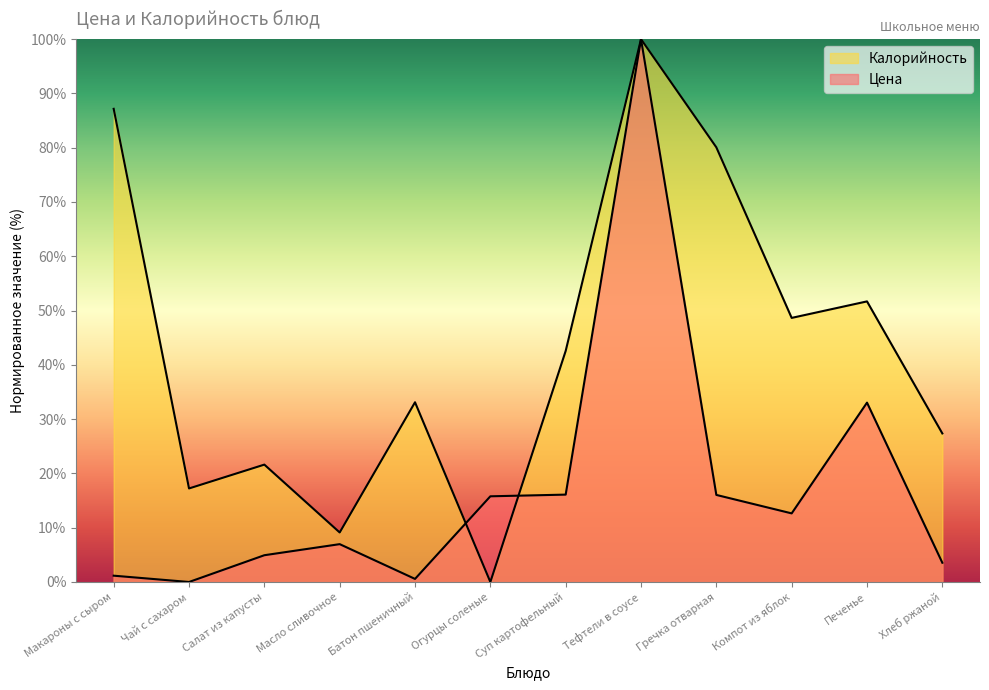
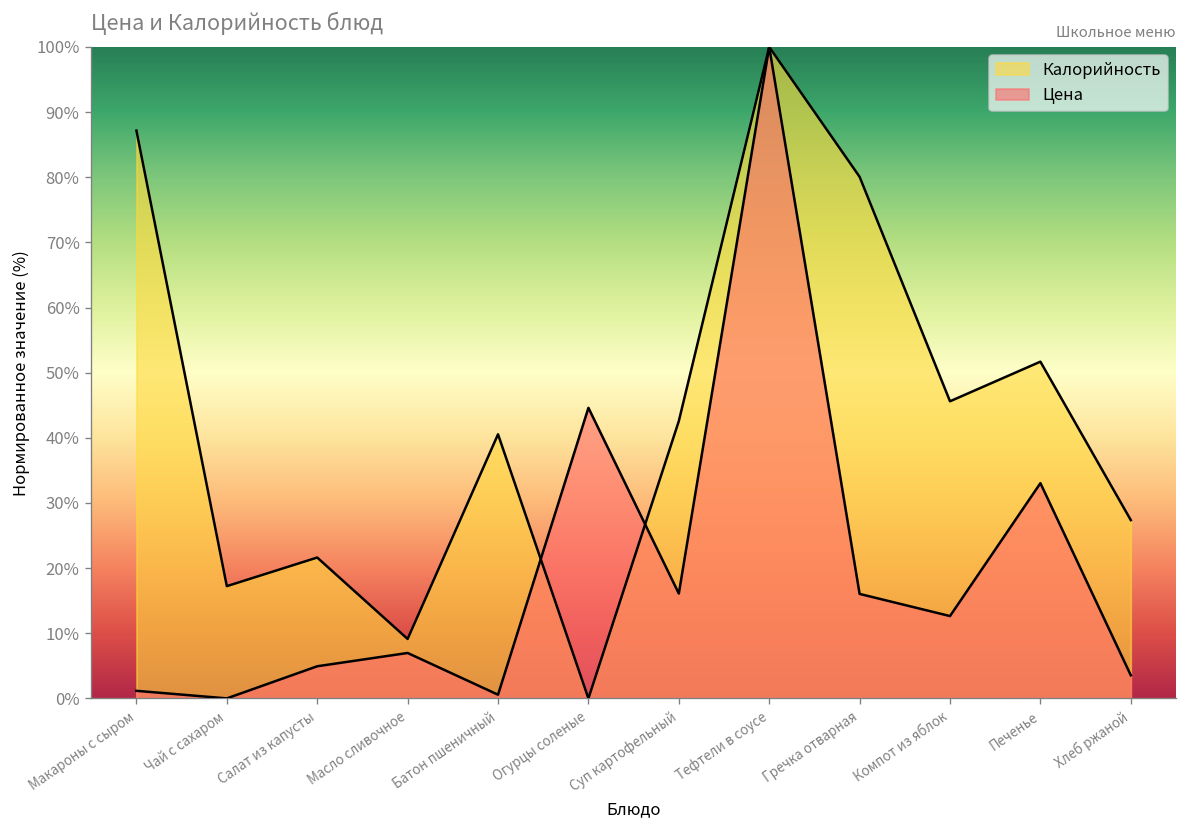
  {
    "Калорийность": {
      "Макароны с сыром": "87%",
      "Чай с сахаром": "17%",
      "Салат из капусты": "22%",
      "Масло сливочное": "9%",
-     "Батон пшеничный": "33%",
+     "Батон пшеничный": "41%",
      "Огурцы соленые": "0%",
      "Суп картофельный": "43%",
      "Гречка отварная": "80%",
-     "Компот из яблок": "49%",
+     "Компот из яблок": "46%",
      "Печенье": "52%",
      "Хлеб ржаной": "27%"
    },
    "Цена": {
      "Макароны с сыром": "1%",
      "Чай с сахаром": "0%",
      "Салат из капусты": "5%",
      "Масло сливочное": "7%",
      "Батон пшеничный": "1%",
-     "Огурцы соленые": "16%",
+     "Огурцы соленые": "45%",
      "Суп картофельный": "16%",
      "Гречка отварная": "16%",
      "Компот из яблок": "13%",
      "Печенье": "33%",
      "Хлеб ржаной": "4%"
    }
  }
